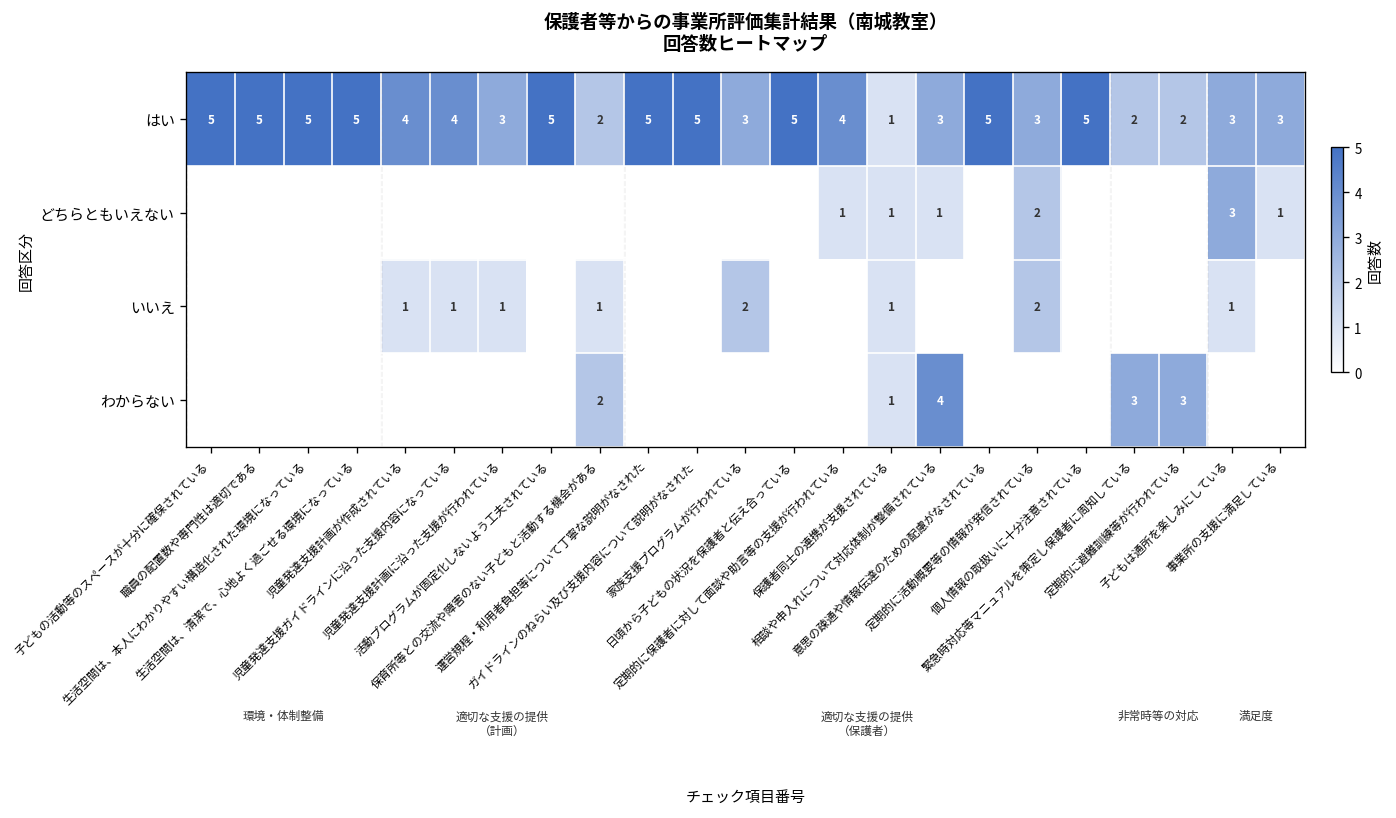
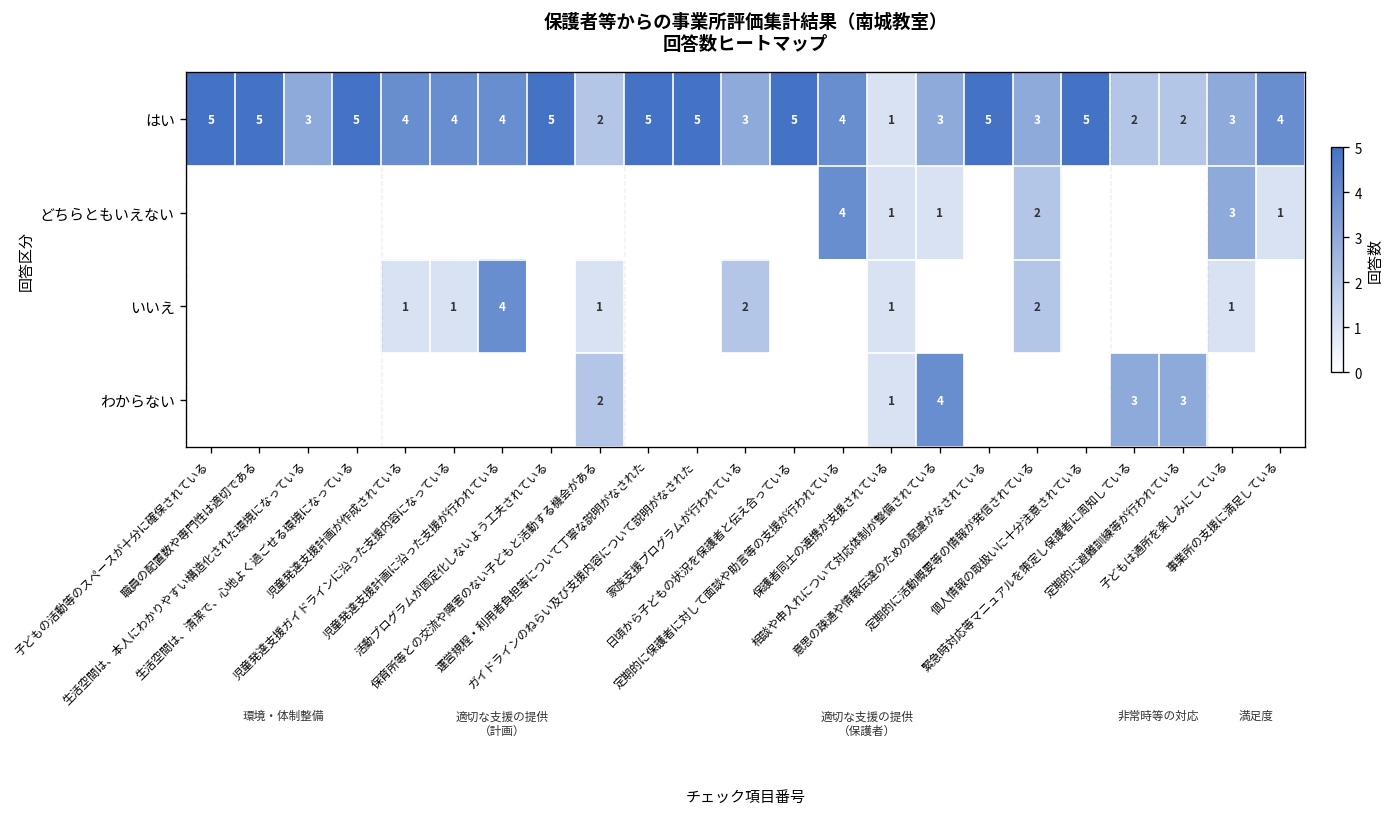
  {
    "はい": {
      "子どもの活動等のスペースが十分に確保されている": 5,
      "職員の配置数や専門性は適切である": 5,
-     "生活空間は、本人にわかりやすい構造化された環境になっている": 5,
+     "生活空間は、本人にわかりやすい構造化された環境になっている": 3,
      "生活空間は、清潔で、心地よく過ごせる環境になっている": 5,
      "児童発達支援計画が作成されている": 4,
      "児童発達支援ガイドラインに沿った支援内容になっている": 4,
-     "児童発達支援計画に沿った支援が行われている": 3,
+     "児童発達支援計画に沿った支援が行われている": 4,
      "活動プログラムが固定化しないよう工夫されている": 5,
      "保育所等との交流や障害のない子どもと活動する機会がある": 2,
      "運営規程・利用者負担等について丁寧な説明がなされた": 5,
      "ガイドラインのねらい及び支援内容について説明がなされた": 5,
      "家族支援プログラムが行われている": 3,
      "日頃から子どもの状況を保護者と伝え合っている": 5,
      "定期的に保護者に対して面談や助言等の支援が行われている": 4,
      "保護者同士の連携が支援されている": 1,
      "相談や申入れについて対応体制が整備されている": 3,
      "意思の疎通や情報伝達のための配慮がなされている": 5,
      "定期的に活動概要等の情報が発信されている": 3,
      "個人情報の取扱いに十分注意されている": 5,
      "緊急時対応等マニュアルを策定し保護者に周知している": 2,
      "定期的に避難訓練等が行われている": 2,
      "子どもは通所を楽しみにしている": 3,
-     "事業所の支援に満足している": 3
+     "事業所の支援に満足している": 4
    },
    "どちらともいえない": {
-     "定期的に保護者に対して面談や助言等の支援が行われている": 1,
+     "定期的に保護者に対して面談や助言等の支援が行われている": 4,
      "保護者同士の連携が支援されている": 1,
      "相談や申入れについて対応体制が整備されている": 1,
      "定期的に活動概要等の情報が発信されている": 2,
      "子どもは通所を楽しみにしている": 3,
      "事業所の支援に満足している": 1
    },
    "いいえ": {
      "児童発達支援計画が作成されている": 1,
      "児童発達支援ガイドラインに沿った支援内容になっている": 1,
-     "児童発達支援計画に沿った支援が行われている": 1,
+     "児童発達支援計画に沿った支援が行われている": 4,
      "保育所等との交流や障害のない子どもと活動する機会がある": 1,
      "家族支援プログラムが行われている": 2,
      "保護者同士の連携が支援されている": 1,
      "定期的に活動概要等の情報が発信されている": 2,
      "子どもは通所を楽しみにしている": 1
    },
    "わからない": {
      "保育所等との交流や障害のない子どもと活動する機会がある": 2,
      "保護者同士の連携が支援されている": 1,
      "相談や申入れについて対応体制が整備されている": 4,
      "緊急時対応等マニュアルを策定し保護者に周知している": 3,
      "定期的に避難訓練等が行われている": 3
    }
  }
